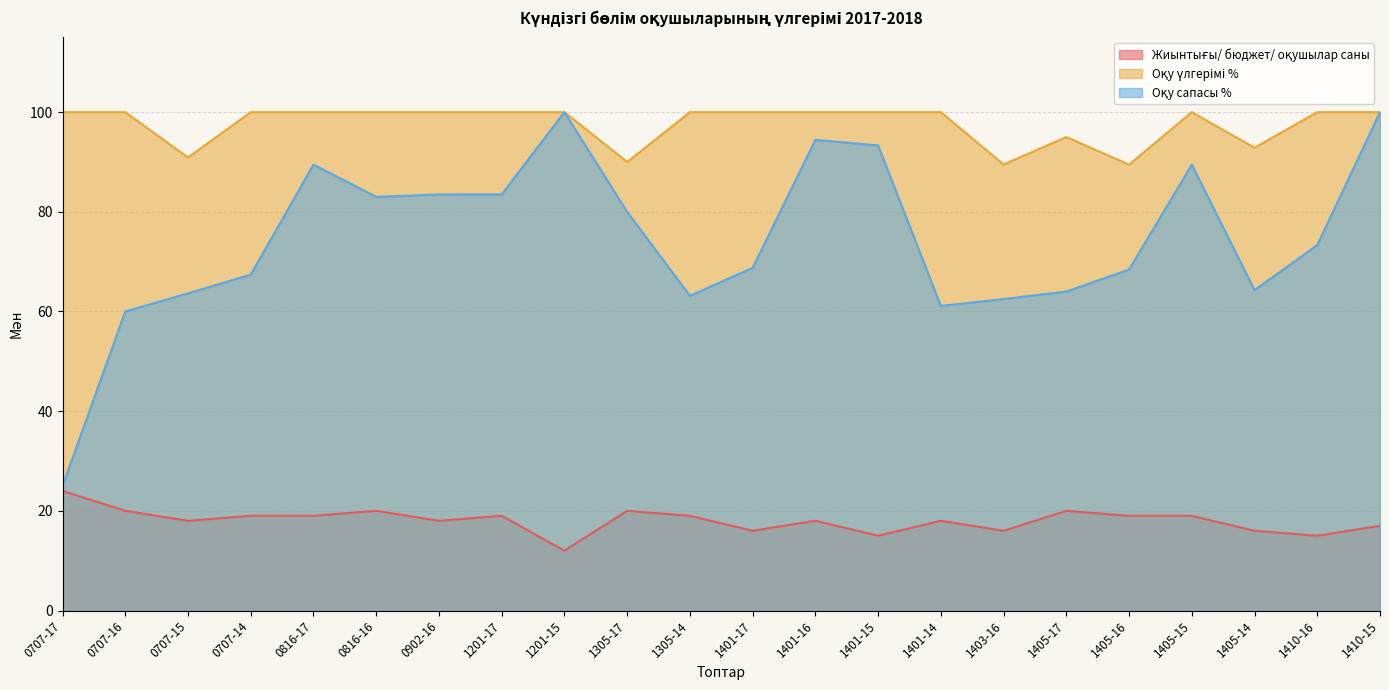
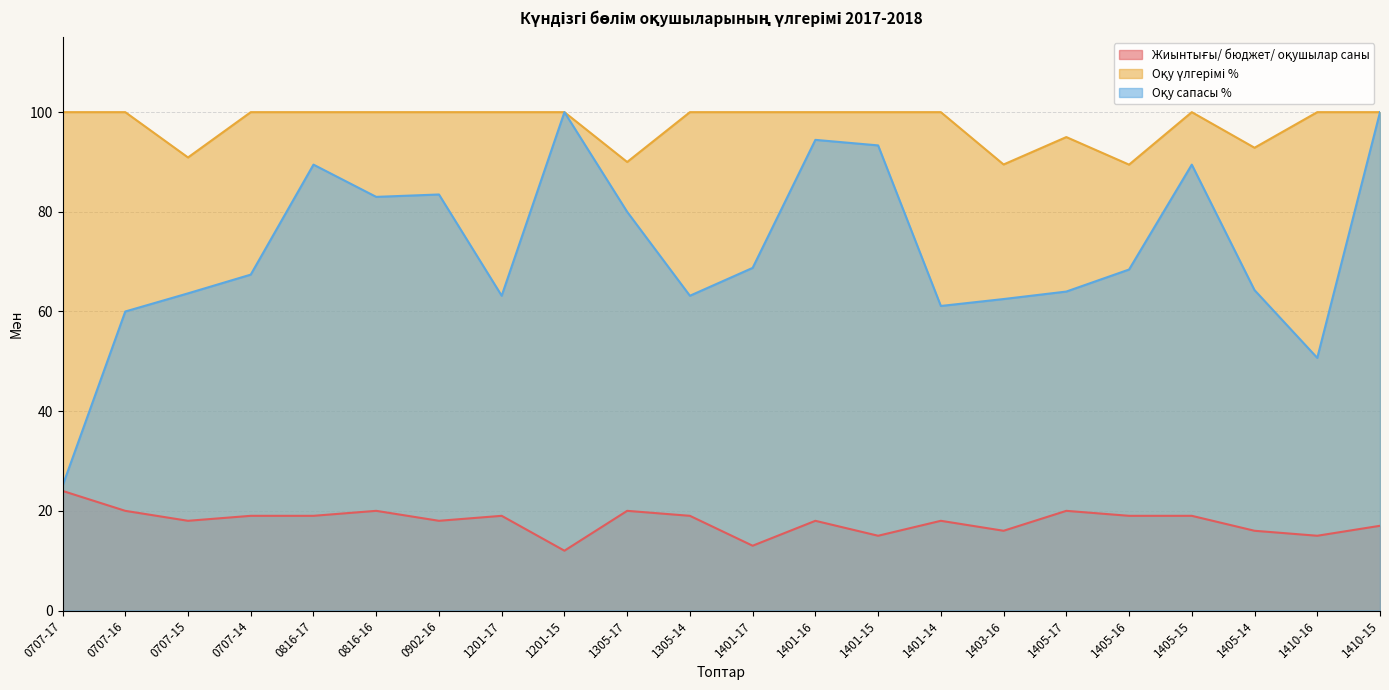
  {
    "Жиынтығы/ бюджет/ оқушылар саны": {
      "0707-17": 24,
      "0707-16": 20,
      "0707-15": 18,
      "0707-14": 19,
      "0816-17": 19,
      "0816-16": 20,
      "0902-16": 18,
      "1201-17": 19,
      "1201-15": 12,
      "1305-17": 20,
      "1305-14": 19,
-     "1401-17": 16,
+     "1401-17": 13,
      "1401-16": 18,
      "1401-15": 15,
      "1401-14": 18,
      "1403-16": 16,
      "1405-17": 20,
      "1405-16": 19,
      "1405-15": 19,
      "1405-14": 16,
      "1410-16": 15,
      "1410-15": 17
    },
    "Оқу үлгерімі %": {
      "0707-17": 100,
      "0707-16": 100,
      "0707-15": 91,
      "0707-14": 100,
      "0816-17": 100,
      "0816-16": 100,
      "0902-16": 100,
      "1201-17": 100,
      "1305-17": 90,
      "1305-14": 100,
      "1401-17": 100,
      "1401-16": 100,
      "1401-15": 100,
      "1401-14": 100,
      "1403-16": 90,
      "1405-17": 95,
      "1405-16": 89,
      "1405-15": 100,
      "1405-14": 93,
      "1410-16": 100
    },
    "Оқу сапасы %": {
      "0707-17": 25,
      "0707-16": 60,
      "0707-15": 64,
      "0707-14": 67,
      "0816-17": 89,
      "0816-16": 83,
      "0902-16": 83,
-     "1201-17": 84,
+     "1201-17": 63,
      "1305-17": 80,
      "1305-14": 63,
      "1401-17": 69,
      "1401-16": 94,
      "1401-15": 93,
      "1401-14": 61,
      "1403-16": 63,
      "1405-17": 64,
      "1405-16": 68,
      "1405-15": 89,
      "1405-14": 64,
-     "1410-16": 73
+     "1410-16": 51
    }
  }
